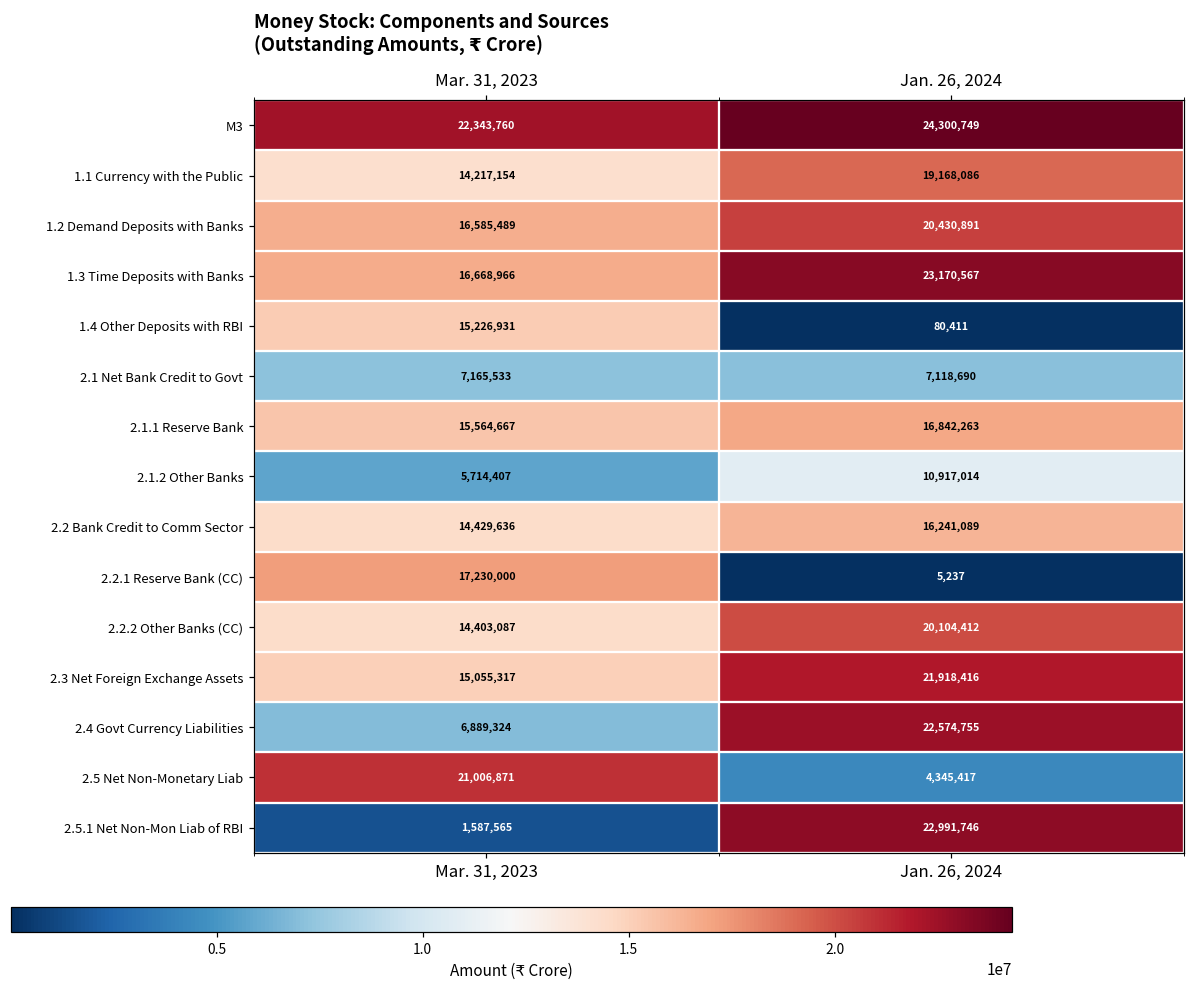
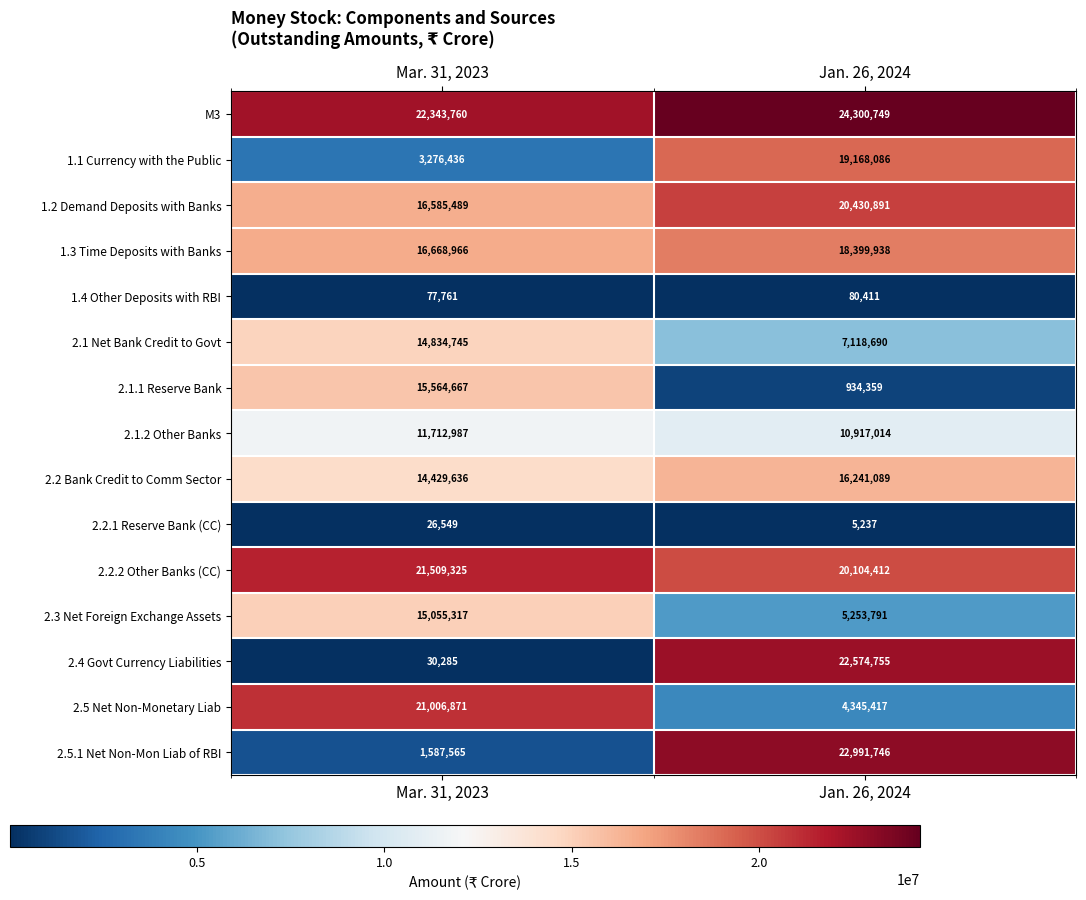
  {
    "M3": {
      "Mar. 31, 2023": "22,343,760",
      "Jan. 26, 2024": "24,300,749"
    },
    "1.1 Currency with the Public": {
-     "Mar. 31, 2023": "14,217,154",
+     "Mar. 31, 2023": "3,276,436",
      "Jan. 26, 2024": "19,168,086"
    },
    "1.2 Demand Deposits with Banks": {
      "Mar. 31, 2023": "16,585,489",
      "Jan. 26, 2024": "20,430,891"
    },
    "1.3 Time Deposits with Banks": {
      "Mar. 31, 2023": "16,668,966",
-     "Jan. 26, 2024": "23,170,567"
+     "Jan. 26, 2024": "18,399,938"
    },
    "1.4 Other Deposits with RBI": {
-     "Mar. 31, 2023": "15,226,931",
+     "Mar. 31, 2023": "77,761",
      "Jan. 26, 2024": "80,411"
    },
    "2.1 Net Bank Credit to Govt": {
-     "Mar. 31, 2023": "7,165,533",
+     "Mar. 31, 2023": "14,834,745",
      "Jan. 26, 2024": "7,118,690"
    },
    "2.1.1 Reserve Bank": {
      "Mar. 31, 2023": "15,564,667",
-     "Jan. 26, 2024": "16,842,263"
+     "Jan. 26, 2024": "934,359"
    },
    "2.1.2 Other Banks": {
-     "Mar. 31, 2023": "5,714,407",
+     "Mar. 31, 2023": "11,712,987",
      "Jan. 26, 2024": "10,917,014"
    },
    "2.2 Bank Credit to Comm Sector": {
      "Mar. 31, 2023": "14,429,636",
      "Jan. 26, 2024": "16,241,089"
    },
    "2.2.1 Reserve Bank (CC)": {
-     "Mar. 31, 2023": "17,230,000",
+     "Mar. 31, 2023": "26,549",
      "Jan. 26, 2024": "5,237"
    },
    "2.2.2 Other Banks (CC)": {
-     "Mar. 31, 2023": "14,403,087",
+     "Mar. 31, 2023": "21,509,325",
      "Jan. 26, 2024": "20,104,412"
    },
    "2.3 Net Foreign Exchange Assets": {
      "Mar. 31, 2023": "15,055,317",
-     "Jan. 26, 2024": "21,918,416"
+     "Jan. 26, 2024": "5,253,791"
    },
    "2.4 Govt Currency Liabilities": {
-     "Mar. 31, 2023": "6,889,324",
+     "Mar. 31, 2023": "30,285",
      "Jan. 26, 2024": "22,574,755"
    },
    "2.5 Net Non-Monetary Liab": {
      "Mar. 31, 2023": "21,006,871",
      "Jan. 26, 2024": "4,345,417"
    },
    "2.5.1 Net Non-Mon Liab of RBI": {
      "Mar. 31, 2023": "1,587,565",
      "Jan. 26, 2024": "22,991,746"
    }
  }
